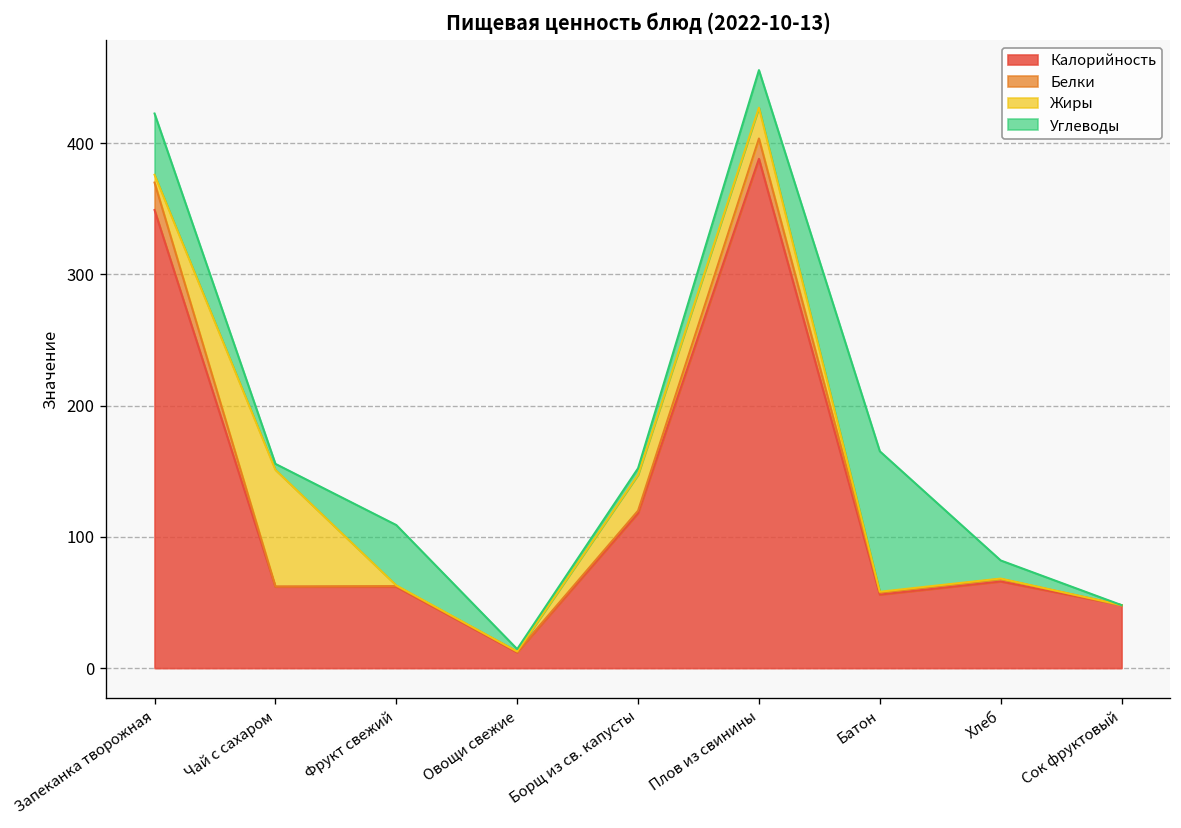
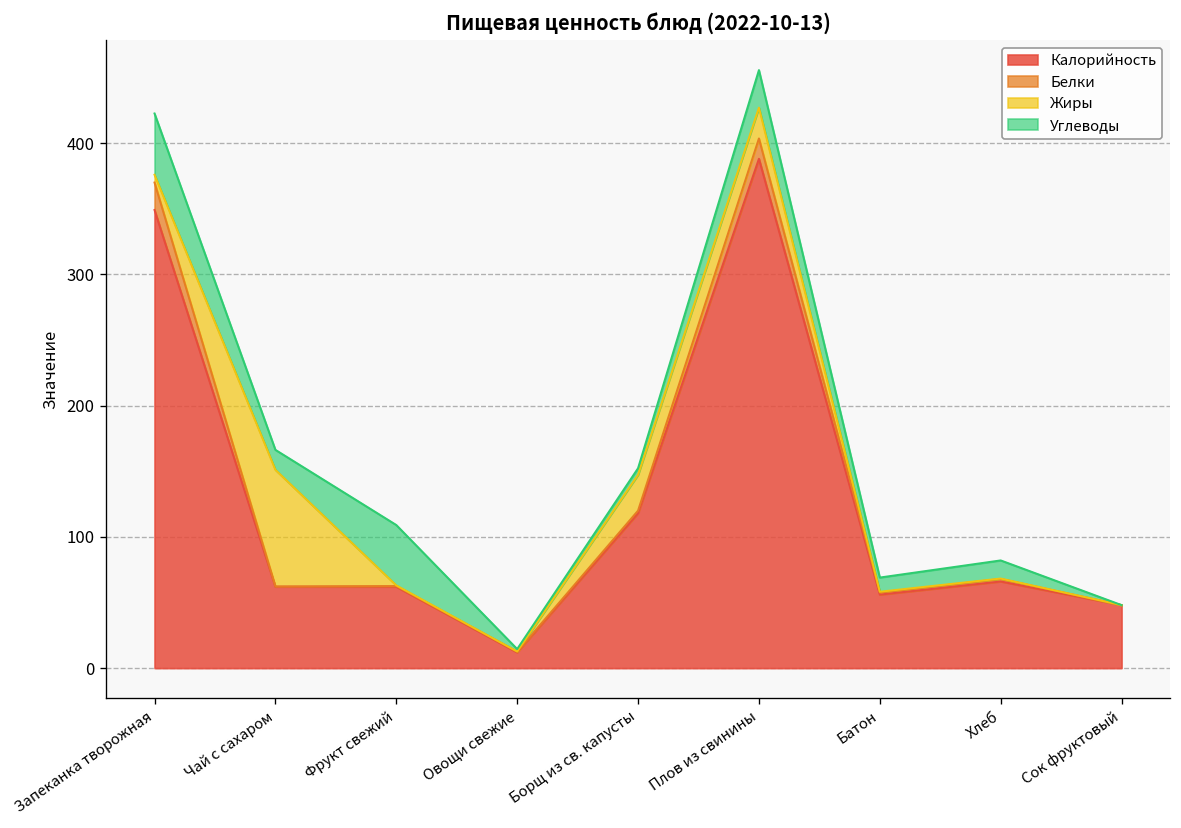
  {
    "Жиры": {
      "Запеканка творожная": 6,
      "Чай с сахаром": 89,
      "Борщ из св. капусты": 27,
      "Плов из свинины": 23
    },
    "Углеводы": {
      "Запеканка творожная": 47,
-     "Чай с сахаром": 5,
+     "Чай с сахаром": 15,
      "Фрукт свежий": 46,
      "Борщ из св. капусты": 5,
      "Плов из свинины": 29,
-     "Батон": 107,
+     "Батон": 11,
      "Хлеб": 14
    }
  }
